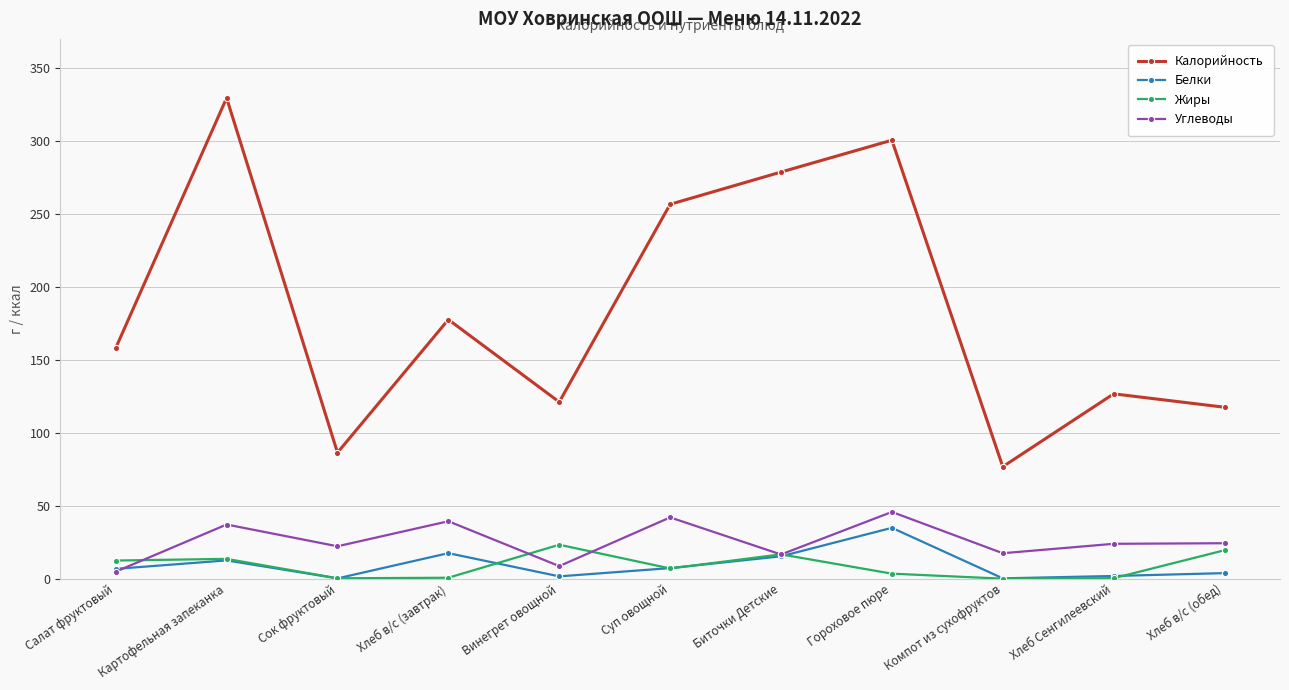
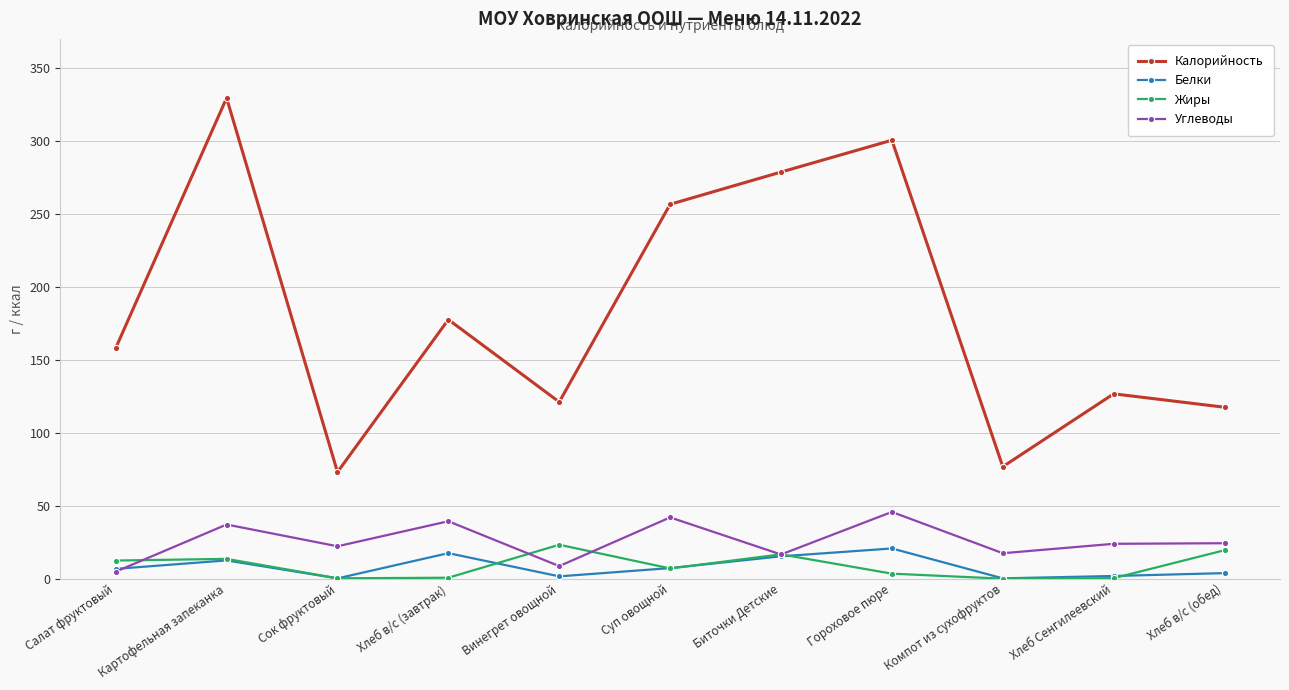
  {
    "Калорийность": {
      "Салат фруктовый": 158,
      "Картофельная запеканка": 330,
-     "Сок фруктовый": 86,
+     "Сок фруктовый": 73,
      "Хлеб в/с (завтрак)": 178,
      "Винегрет овощной": 121,
      "Суп овощной": 257,
      "Биточки Детские": 279,
      "Гороховое пюре": 301,
      "Компот из сухофруктов": 77,
      "Хлеб Сенгилеевский": 127,
      "Хлеб в/с (обед)": 118
    },
    "Белки": {
      "Салат фруктовый": 7,
      "Хлеб в/с (завтрак)": 17,
      "Винегрет овощной": 2,
-     "Гороховое пюре": 35,
+     "Гороховое пюре": 21,
      "Хлеб в/с (обед)": 4
    },
    "Жиры": {
      "Салат фруктовый": 12,
      "Хлеб в/с (завтрак)": 1,
      "Винегрет овощной": 23,
      "Гороховое пюре": 3,
      "Хлеб в/с (обед)": 20
    },
    "Углеводы": {
      "Салат фруктовый": 5,
      "Картофельная запеканка": 37,
      "Сок фруктовый": 22,
      "Хлеб в/с (завтрак)": 39,
      "Винегрет овощной": 9,
      "Суп овощной": 42,
      "Гороховое пюре": 46,
      "Компот из сухофруктов": 17,
      "Хлеб Сенгилеевский": 24,
      "Хлеб в/с (обед)": 24
    }
  }
